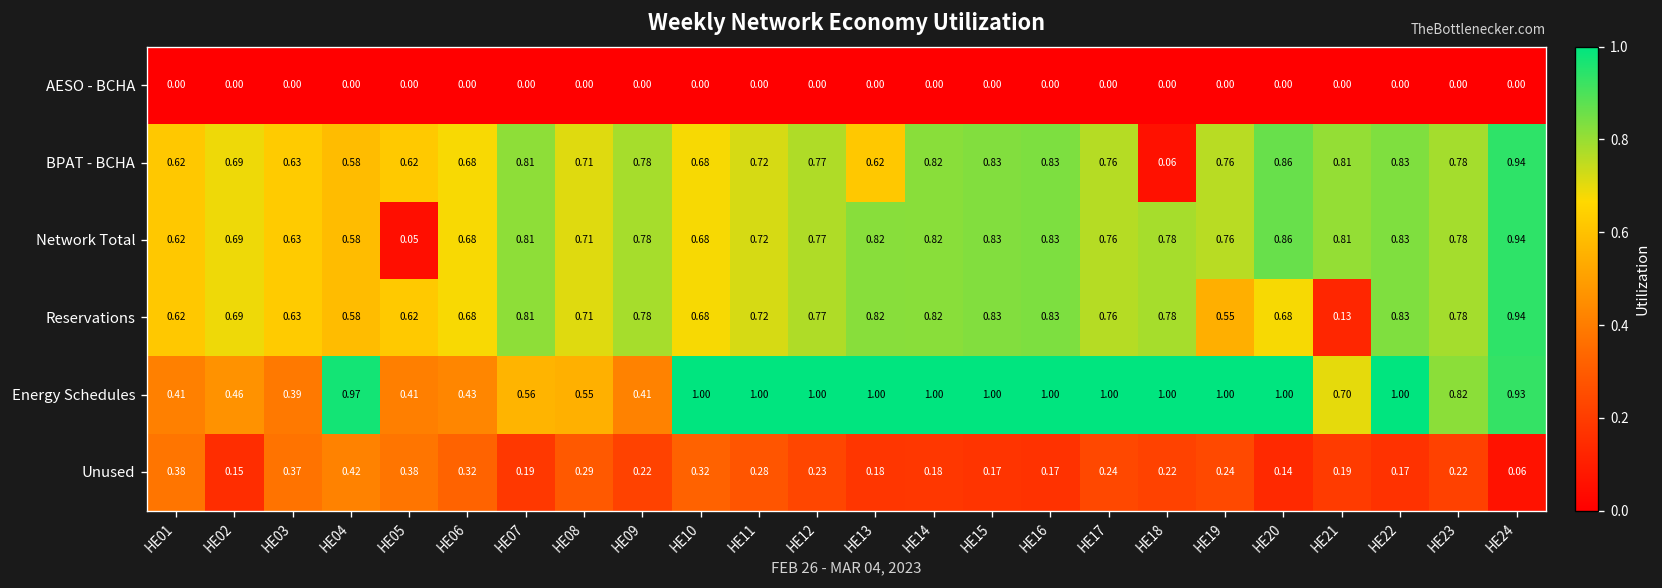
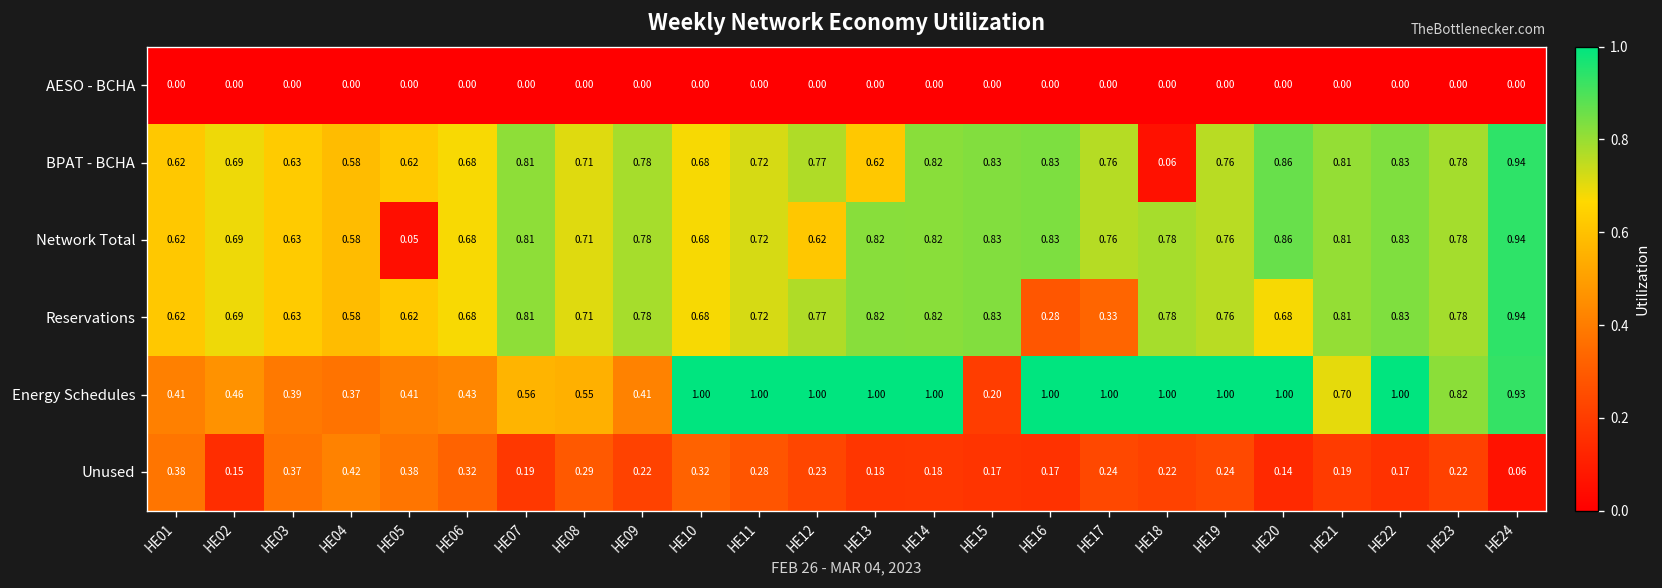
  {
    "AESO - BCHA": {
      "HE01": 0.00,
      "HE02": 0.00,
      "HE03": 0.00,
      "HE04": 0.00,
      "HE05": 0.00,
      "HE06": 0.00,
      "HE07": 0.00,
      "HE08": 0.00,
      "HE09": 0.00,
      "HE10": 0.00,
      "HE11": 0.00,
      "HE12": 0.00,
      "HE13": 0.00,
      "HE14": 0.00,
      "HE15": 0.00,
      "HE16": 0.00,
      "HE17": 0.00,
      "HE18": 0.00,
      "HE19": 0.00,
      "HE20": 0.00,
      "HE21": 0.00,
      "HE22": 0.00,
      "HE23": 0.00,
      "HE24": 0.00
    },
    "BPAT - BCHA": {
      "HE01": 0.62,
      "HE02": 0.69,
      "HE03": 0.63,
      "HE04": 0.58,
      "HE05": 0.62,
      "HE06": 0.68,
      "HE07": 0.81,
      "HE08": 0.71,
      "HE09": 0.78,
      "HE10": 0.68,
      "HE11": 0.72,
      "HE12": 0.77,
      "HE13": 0.62,
      "HE14": 0.82,
      "HE15": 0.83,
      "HE16": 0.83,
      "HE17": 0.76,
      "HE18": 0.06,
      "HE19": 0.76,
      "HE20": 0.86,
      "HE21": 0.81,
      "HE22": 0.83,
      "HE23": 0.78,
      "HE24": 0.94
    },
    "Network Total": {
      "HE01": 0.62,
      "HE02": 0.69,
      "HE03": 0.63,
      "HE04": 0.58,
      "HE05": 0.05,
      "HE06": 0.68,
      "HE07": 0.81,
      "HE08": 0.71,
      "HE09": 0.78,
      "HE10": 0.68,
      "HE11": 0.72,
-     "HE12": 0.77,
+     "HE12": 0.62,
      "HE13": 0.82,
      "HE14": 0.82,
      "HE15": 0.83,
      "HE16": 0.83,
      "HE17": 0.76,
      "HE18": 0.78,
      "HE19": 0.76,
      "HE20": 0.86,
      "HE21": 0.81,
      "HE22": 0.83,
      "HE23": 0.78,
      "HE24": 0.94
    },
    "Reservations": {
      "HE01": 0.62,
      "HE02": 0.69,
      "HE03": 0.63,
      "HE04": 0.58,
      "HE05": 0.62,
      "HE06": 0.68,
      "HE07": 0.81,
      "HE08": 0.71,
      "HE09": 0.78,
      "HE10": 0.68,
      "HE11": 0.72,
      "HE12": 0.77,
      "HE13": 0.82,
      "HE14": 0.82,
      "HE15": 0.83,
-     "HE16": 0.83,
-     "HE17": 0.76,
+     "HE16": 0.28,
+     "HE17": 0.33,
      "HE18": 0.78,
-     "HE19": 0.55,
+     "HE19": 0.76,
      "HE20": 0.68,
-     "HE21": 0.13,
+     "HE21": 0.81,
      "HE22": 0.83,
      "HE23": 0.78,
      "HE24": 0.94
    },
    "Energy Schedules": {
      "HE01": 0.41,
      "HE02": 0.46,
      "HE03": 0.39,
-     "HE04": 0.97,
+     "HE04": 0.37,
      "HE05": 0.41,
      "HE06": 0.43,
      "HE07": 0.56,
      "HE08": 0.55,
      "HE09": 0.41,
      "HE10": 1.00,
      "HE11": 1.00,
      "HE12": 1.00,
      "HE13": 1.00,
      "HE14": 1.00,
-     "HE15": 1.00,
+     "HE15": 0.20,
      "HE16": 1.00,
      "HE17": 1.00,
      "HE18": 1.00,
      "HE19": 1.00,
      "HE20": 1.00,
      "HE21": 0.70,
      "HE22": 1.00,
      "HE23": 0.82,
      "HE24": 0.93
    },
    "Unused": {
      "HE01": 0.38,
      "HE02": 0.15,
      "HE03": 0.37,
      "HE04": 0.42,
      "HE05": 0.38,
      "HE06": 0.32,
      "HE07": 0.19,
      "HE08": 0.29,
      "HE09": 0.22,
      "HE10": 0.32,
      "HE11": 0.28,
      "HE12": 0.23,
      "HE13": 0.18,
      "HE14": 0.18,
      "HE15": 0.17,
      "HE16": 0.17,
      "HE17": 0.24,
      "HE18": 0.22,
      "HE19": 0.24,
      "HE20": 0.14,
      "HE21": 0.19,
      "HE22": 0.17,
      "HE23": 0.22,
      "HE24": 0.06
    }
  }
